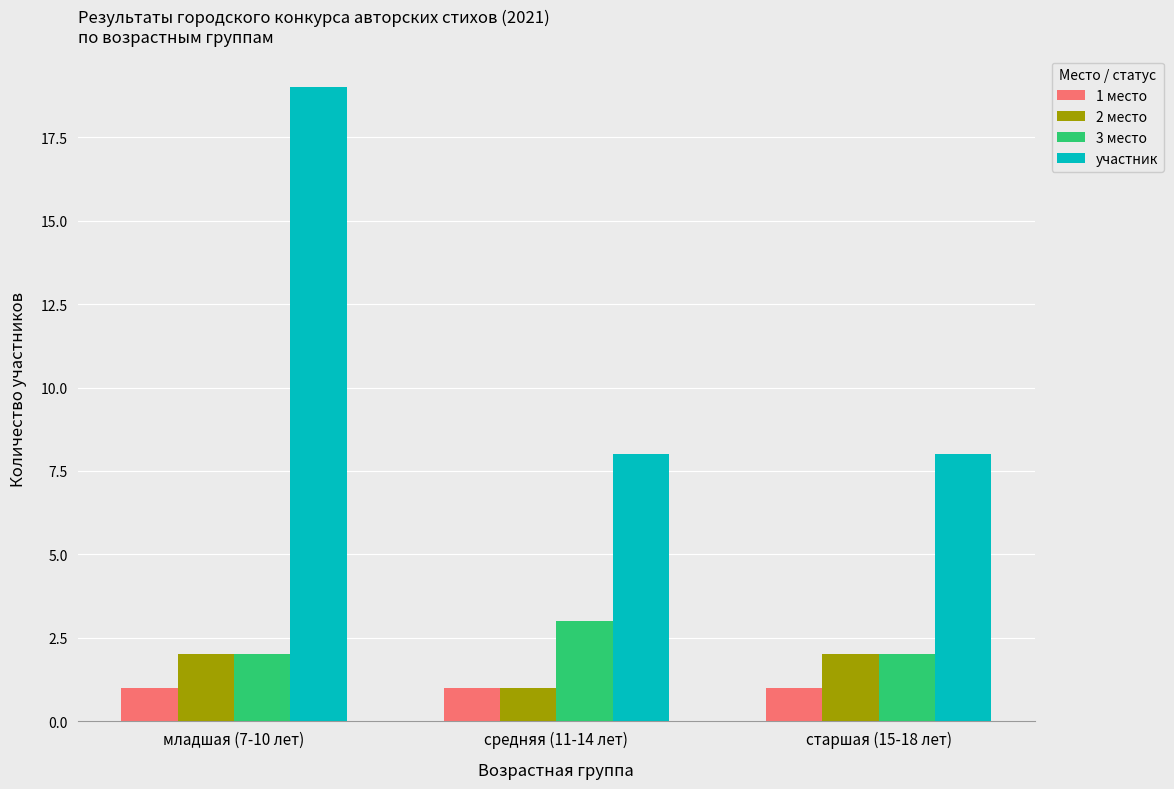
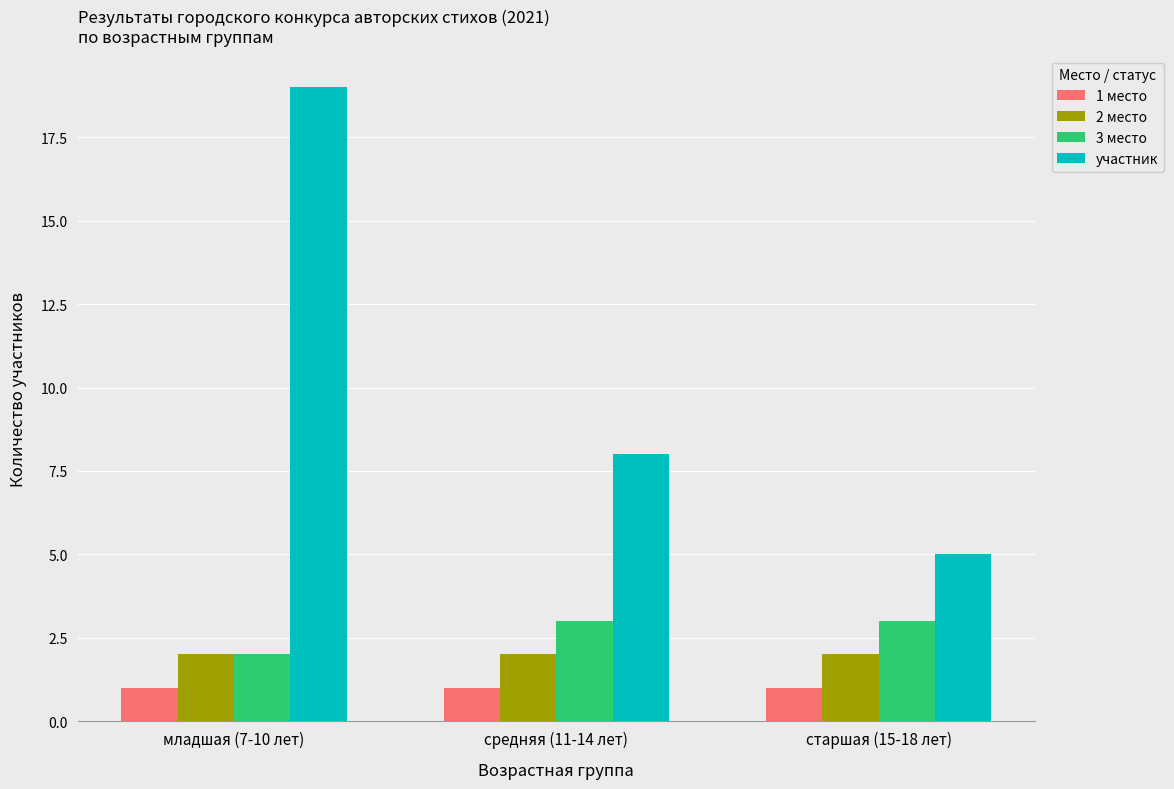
  {
    "1 место": {
      "младшая (7-10 лет)": 1,
      "средняя (11-14 лет)": 1,
      "старшая (15-18 лет)": 1
    },
    "2 место": {
      "младшая (7-10 лет)": 2,
-     "средняя (11-14 лет)": 1,
+     "средняя (11-14 лет)": 2,
      "старшая (15-18 лет)": 2
    },
    "3 место": {
      "младшая (7-10 лет)": 2,
      "средняя (11-14 лет)": 3,
-     "старшая (15-18 лет)": 2
+     "старшая (15-18 лет)": 3
    },
    "участник": {
      "младшая (7-10 лет)": 19,
      "средняя (11-14 лет)": 8,
-     "старшая (15-18 лет)": 8
+     "старшая (15-18 лет)": 5
    }
  }
